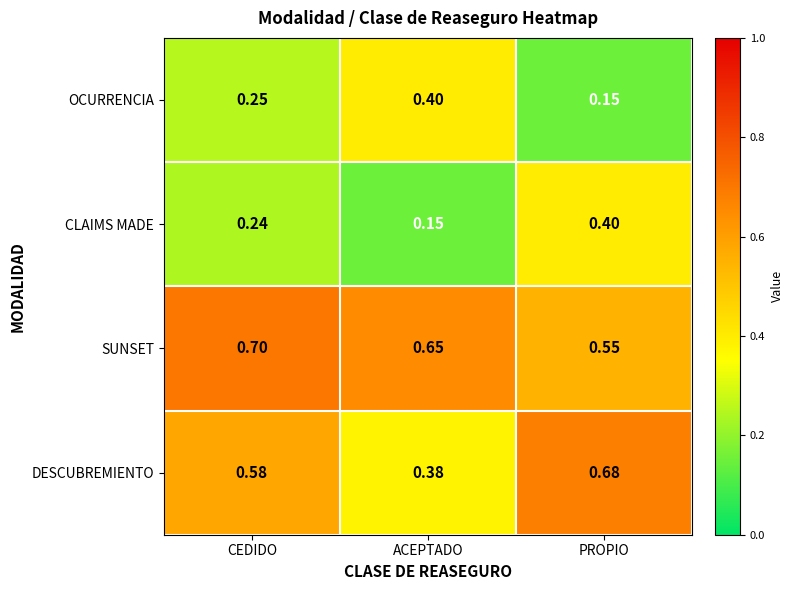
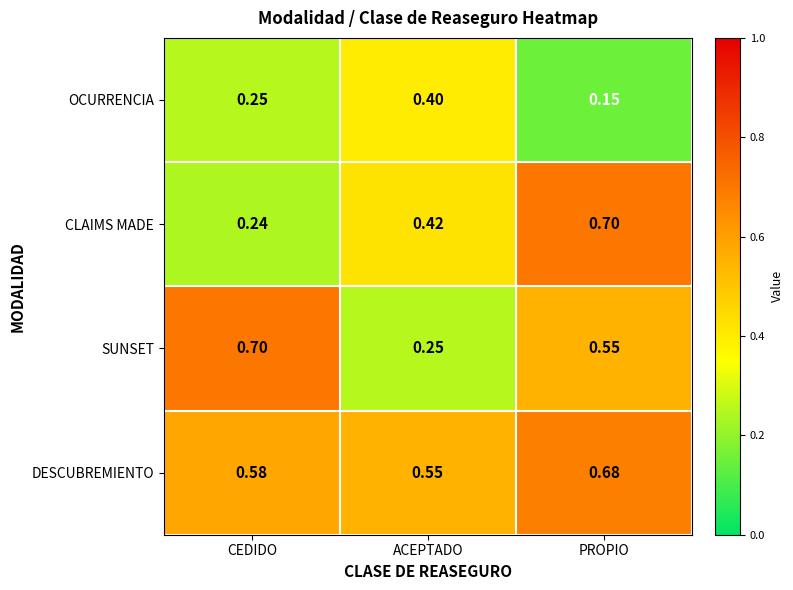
  {
    "OCURRENCIA": {
      "CEDIDO": 0.25,
      "ACEPTADO": 0.40,
      "PROPIO": 0.15
    },
    "CLAIMS MADE": {
      "CEDIDO": 0.24,
-     "ACEPTADO": 0.15,
-     "PROPIO": 0.40
+     "ACEPTADO": 0.42,
+     "PROPIO": 0.70
    },
    "SUNSET": {
      "CEDIDO": 0.70,
-     "ACEPTADO": 0.65,
+     "ACEPTADO": 0.25,
      "PROPIO": 0.55
    },
    "DESCUBREMIENTO": {
      "CEDIDO": 0.58,
-     "ACEPTADO": 0.38,
+     "ACEPTADO": 0.55,
      "PROPIO": 0.68
    }
  }
